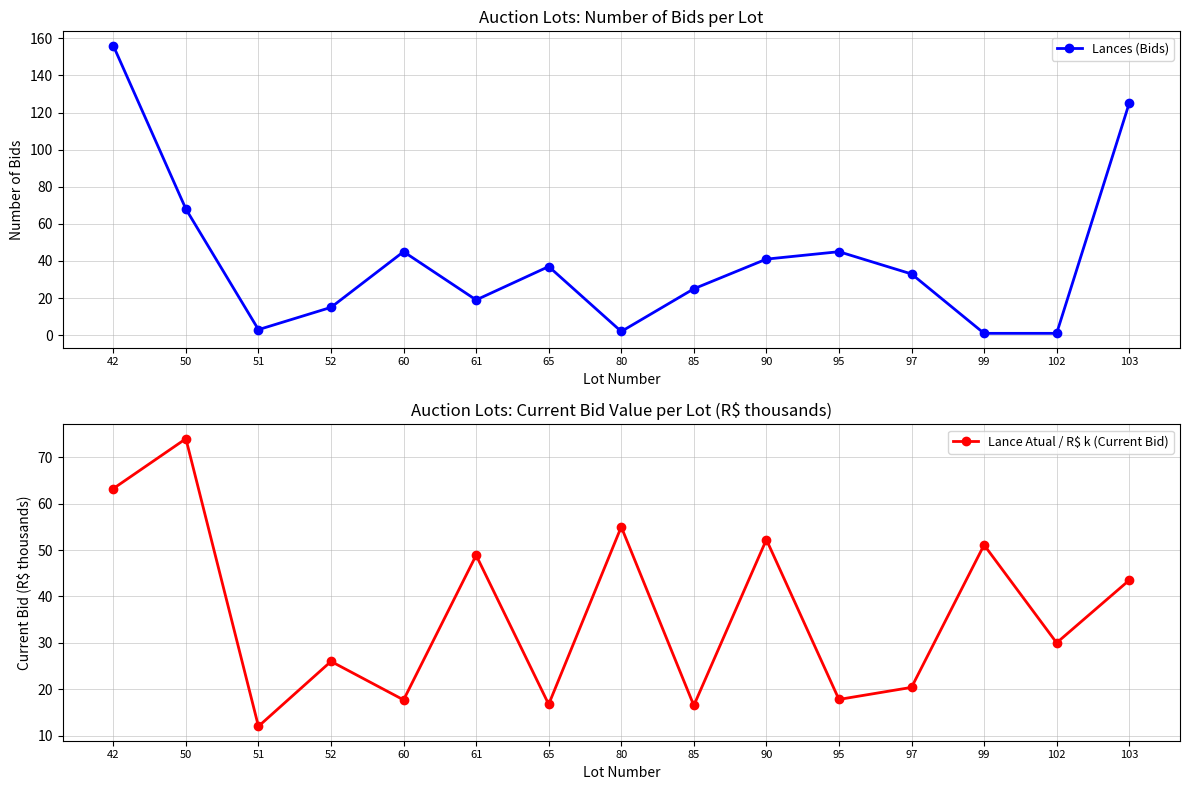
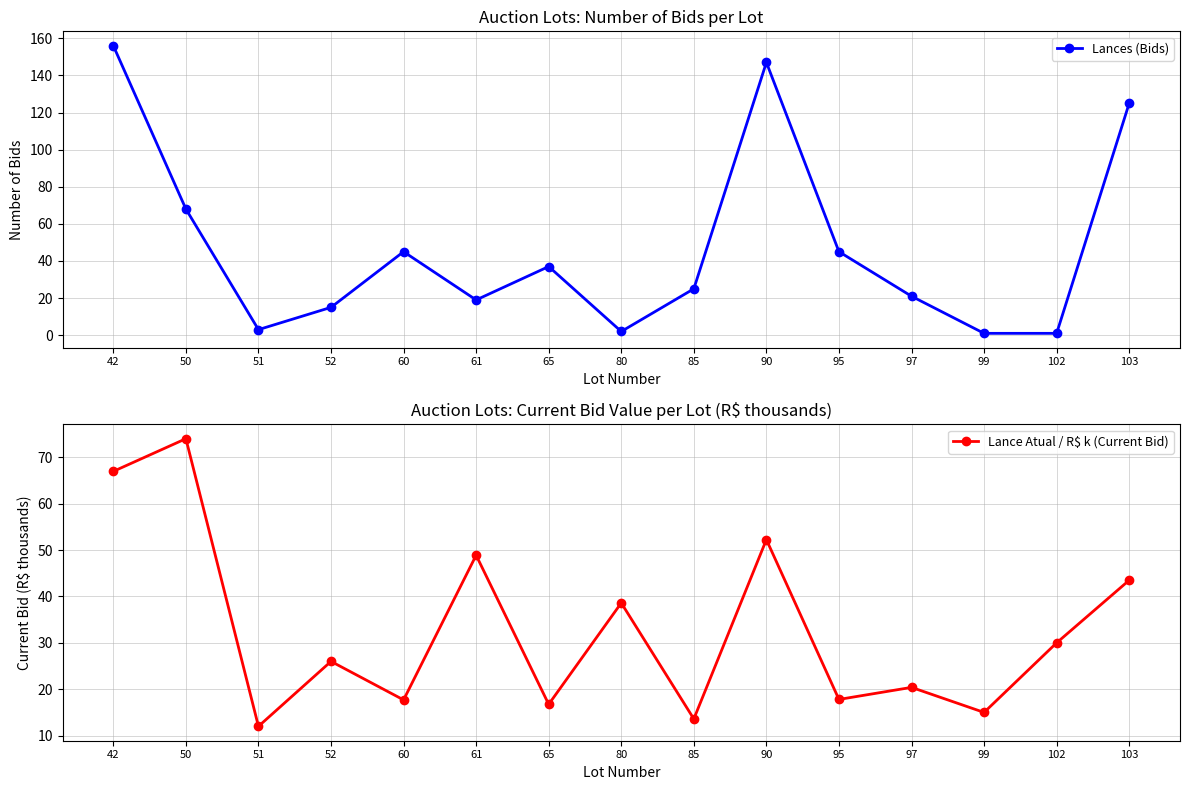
  {
    "Auction Lots: Number of Bids per Lot": {
      "42": 156,
      "50": 68,
      "51": 3,
      "52": 15,
      "60": 45,
      "61": 19,
      "65": 37,
      "80": 2,
      "85": 25,
-     "90": 41,
+     "90": 147,
      "95": 45,
-     "97": 33,
+     "97": 21,
      "99": 1,
      "102": 1,
      "103": 125
    },
    "Auction Lots: Current Bid Value per Lot (R$ thousands)": {
-     "42": 63,
+     "42": 67,
      "50": 74,
      "51": 12,
      "52": 26,
      "60": 18,
      "61": 49,
      "65": 17,
-     "80": 55,
-     "85": 17,
+     "80": 39,
+     "85": 14,
      "90": 52,
      "95": 18,
      "97": 20,
-     "99": 51,
+     "99": 15,
      "102": 30,
      "103": 44
    }
  }
